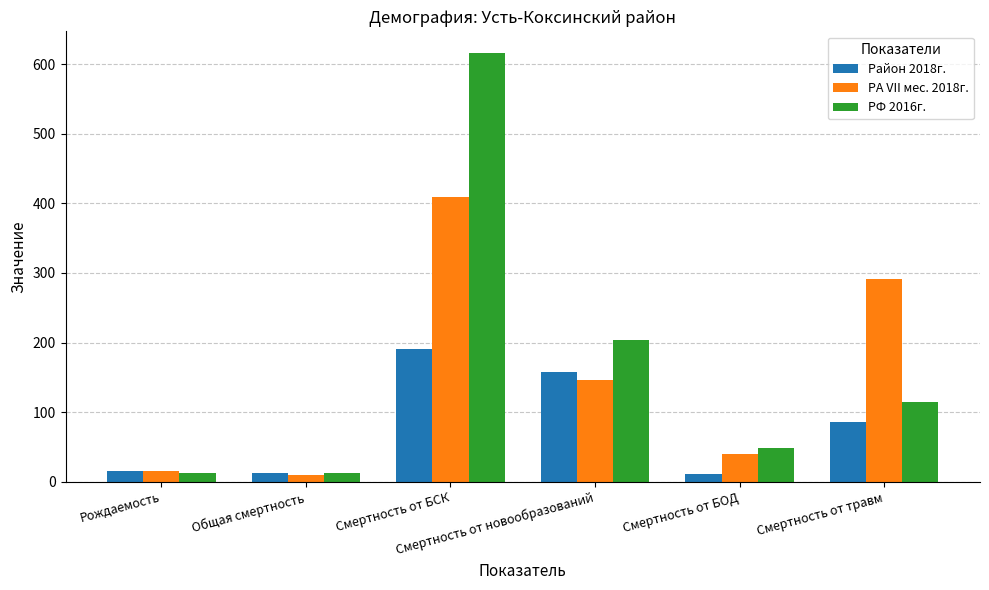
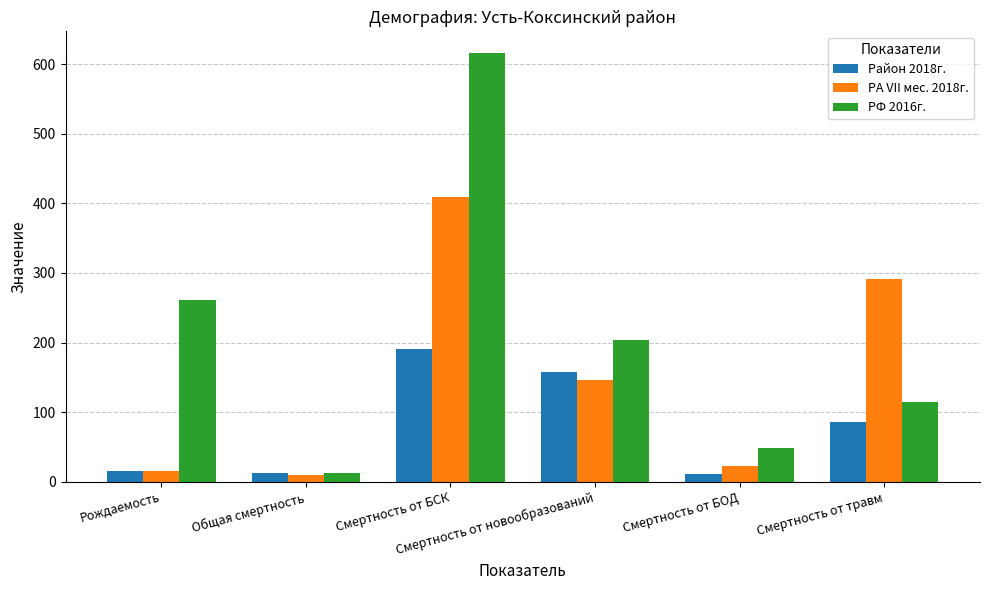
  {
    "Район 2018г.": {
      "Рождаемость": 20,
      "Общая смертность": 10,
      "Смертность от БСК": 190,
      "Смертность от новообразований": 160,
      "Смертность от БОД": 10,
      "Смертность от травм": 90
    },
    "РА VII мес. 2018г.": {
      "Рождаемость": 20,
      "Общая смертность": 10,
      "Смертность от БСК": 410,
      "Смертность от новообразований": 150,
-     "Смертность от БОД": 40,
+     "Смертность от БОД": 20,
      "Смертность от травм": 290
    },
    "РФ 2016г.": {
-     "Рождаемость": 10,
+     "Рождаемость": 260,
      "Общая смертность": 10,
      "Смертность от БСК": 620,
      "Смертность от новообразований": 200,
      "Смертность от БОД": 50,
      "Смертность от травм": 110
    }
  }
